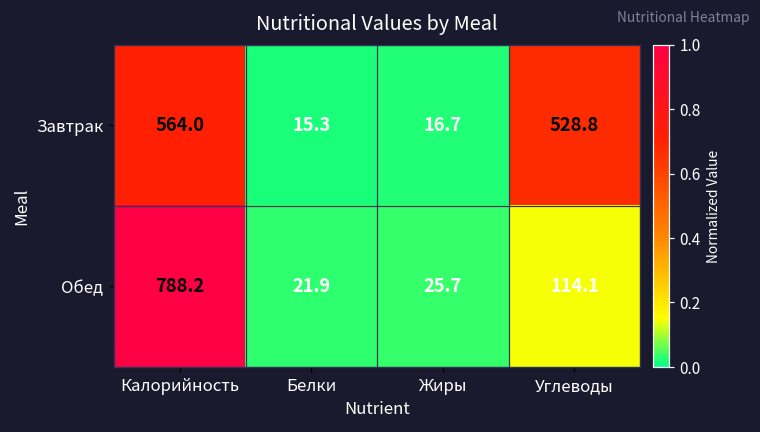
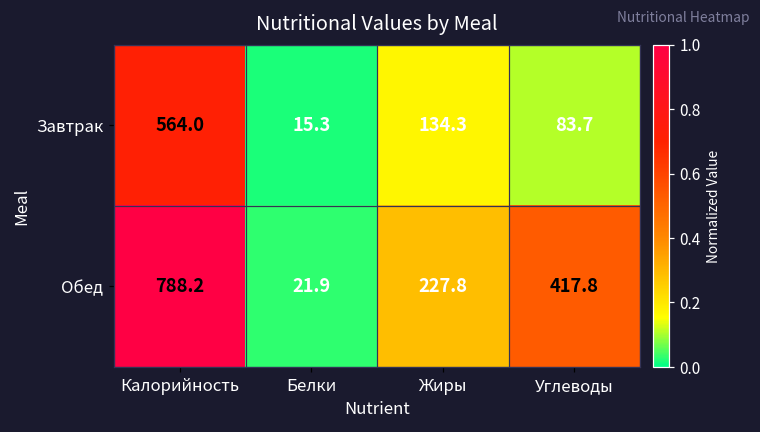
  {
    "Завтрак": {
      "Калорийность": 564.0,
      "Белки": 15.3,
-     "Жиры": 16.7,
-     "Углеводы": 528.8
+     "Жиры": 134.3,
+     "Углеводы": 83.7
    },
    "Обед": {
      "Калорийность": 788.2,
      "Белки": 21.9,
-     "Жиры": 25.7,
-     "Углеводы": 114.1
+     "Жиры": 227.8,
+     "Углеводы": 417.8
    }
  }
